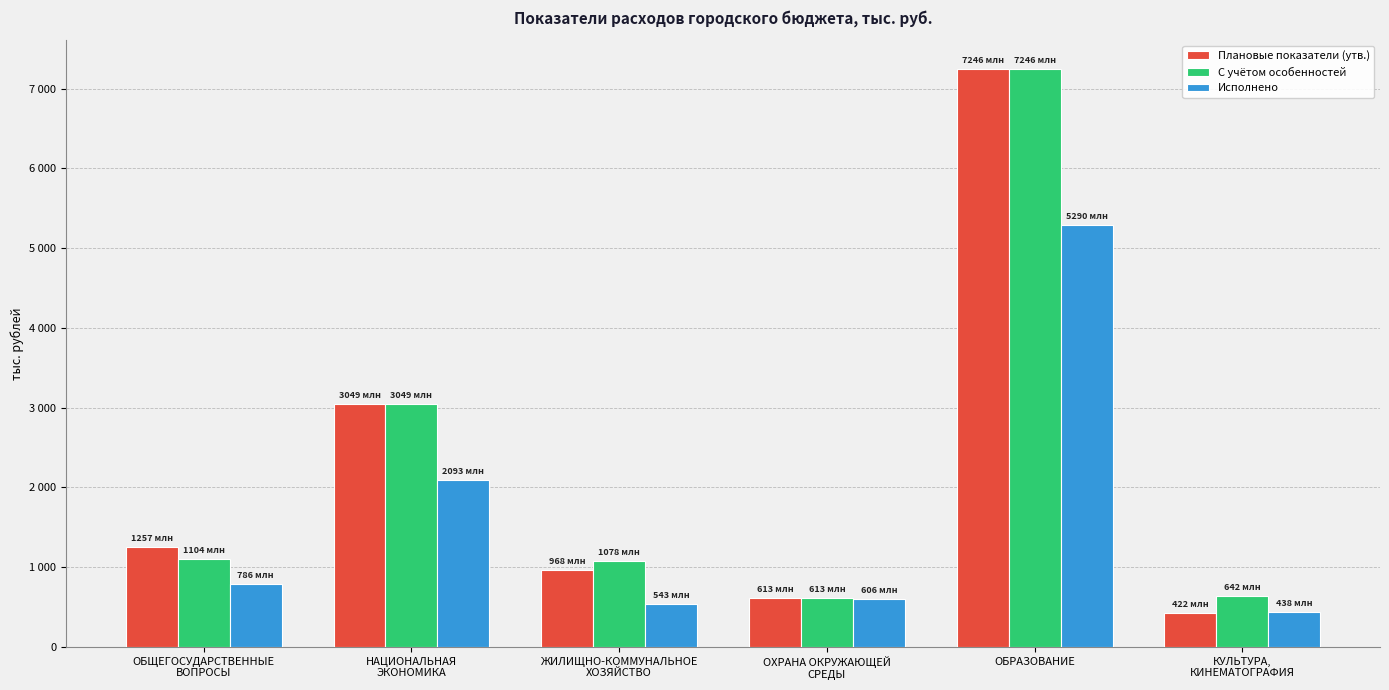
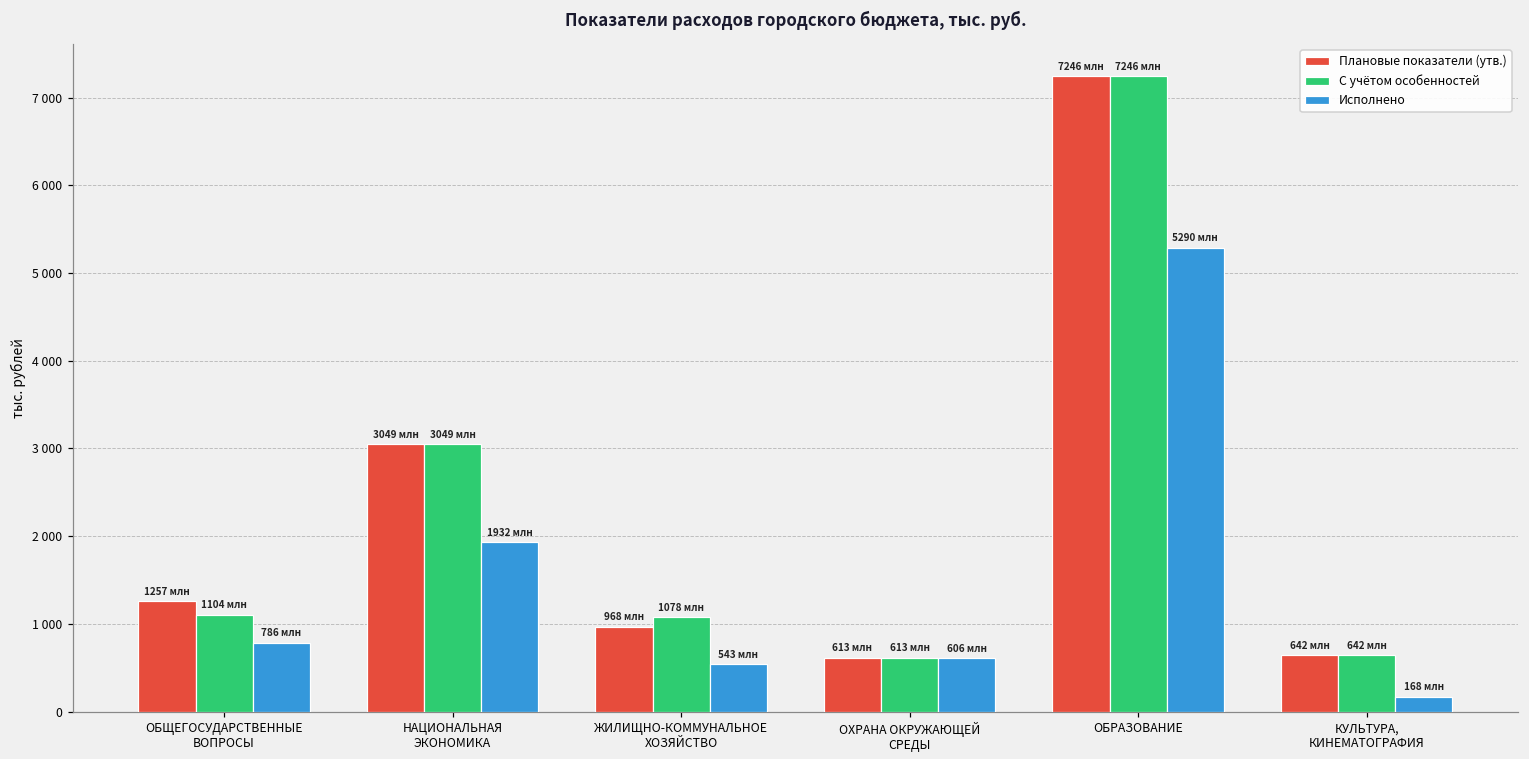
  {
    "Плановые показатели (утв.)": {
-     "КУЛЬТУРА, КИНЕМАТОГРАФИЯ": 422
+     "КУЛЬТУРА, КИНЕМАТОГРАФИЯ": 642
    },
    "Исполнено": {
-     "НАЦИОНАЛЬНАЯ ЭКОНОМИКА": 2093,
-     "КУЛЬТУРА, КИНЕМАТОГРАФИЯ": 438
+     "НАЦИОНАЛЬНАЯ ЭКОНОМИКА": 1932,
+     "КУЛЬТУРА, КИНЕМАТОГРАФИЯ": 168
    }
  }
